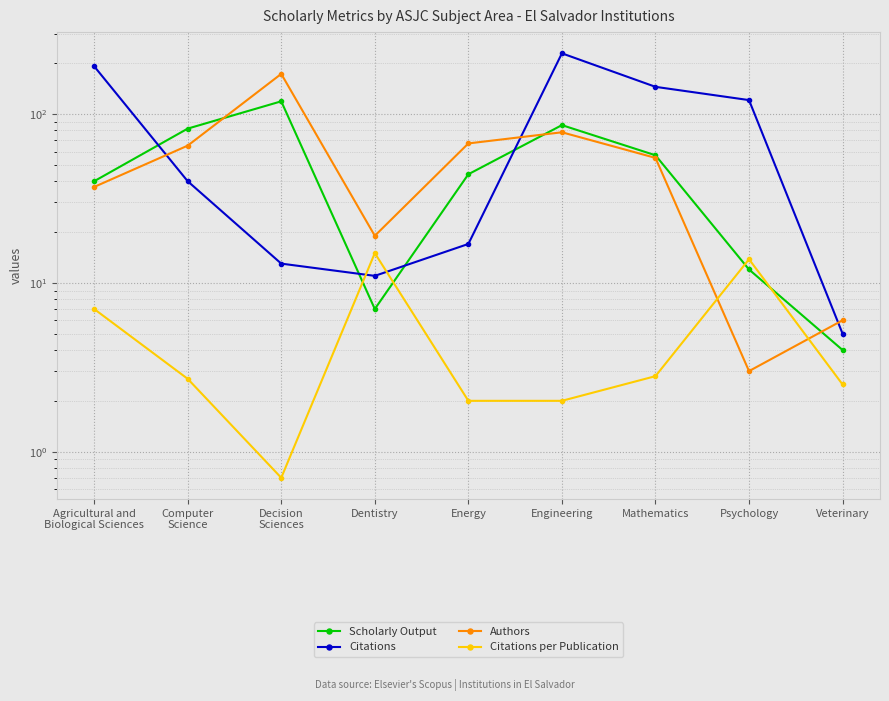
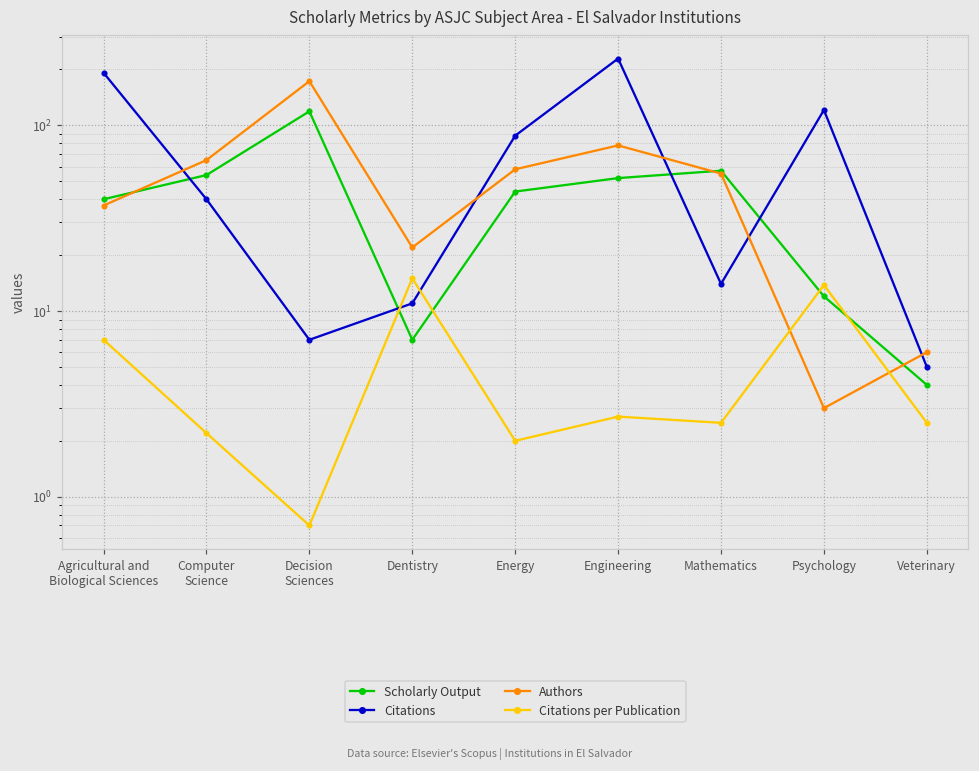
  {
    "Scholarly Output": {
      "Agricultural and Biological Sciences": 40,
-     "Computer Science": 80,
+     "Computer Science": 54,
      "Decision Sciences": 120,
      "Dentistry": 7,
      "Energy": 44,
-     "Engineering": 90,
+     "Engineering": 52,
      "Mathematics": 57,
      "Psychology": 12,
      "Veterinary": 4
    },
    "Citations": {
      "Agricultural and Biological Sciences": 190,
      "Computer Science": 40,
-     "Decision Sciences": 13,
+     "Decision Sciences": 7,
      "Dentistry": 11,
-     "Energy": 17,
+     "Energy": 90,
      "Engineering": 230,
-     "Mathematics": 150,
+     "Mathematics": 14,
      "Psychology": 120,
      "Veterinary": 5
    },
    "Authors": {
      "Agricultural and Biological Sciences": 37,
      "Computer Science": 65,
      "Decision Sciences": 170,
-     "Dentistry": 19,
-     "Energy": 67,
+     "Dentistry": 22,
+     "Energy": 58,
      "Engineering": 80,
      "Mathematics": 55,
      "Psychology": 3,
      "Veterinary": 6
    },
    "Citations per Publication": {
      "Agricultural and Biological Sciences": 7.0,
-     "Computer Science": 2.7,
+     "Computer Science": 2.2,
      "Decision Sciences": 0.7,
      "Dentistry": 15,
      "Energy": 2.0,
-     "Engineering": 2.0,
-     "Mathematics": 2.8,
+     "Engineering": 2.7,
+     "Mathematics": 2.5,
      "Psychology": 14,
      "Veterinary": 2.5
    }
  }
